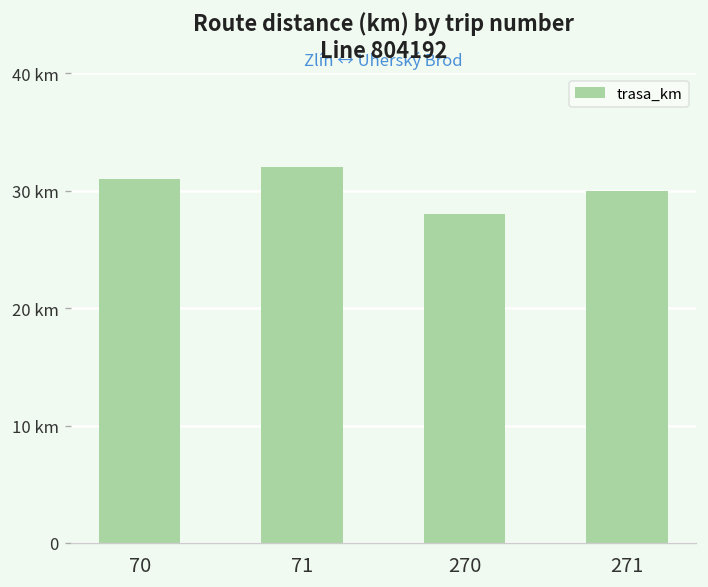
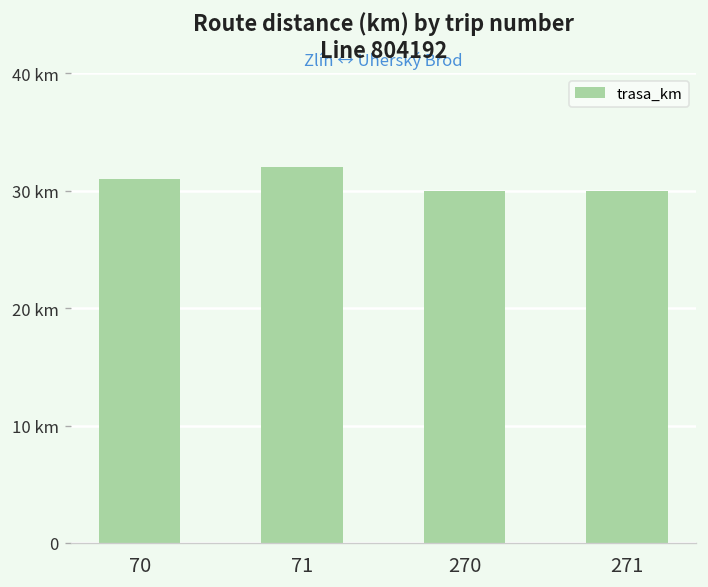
  {
    "70": "31 km",
    "71": "32 km",
-   "270": "28 km",
+   "270": "30 km",
    "271": "30 km"
  }
